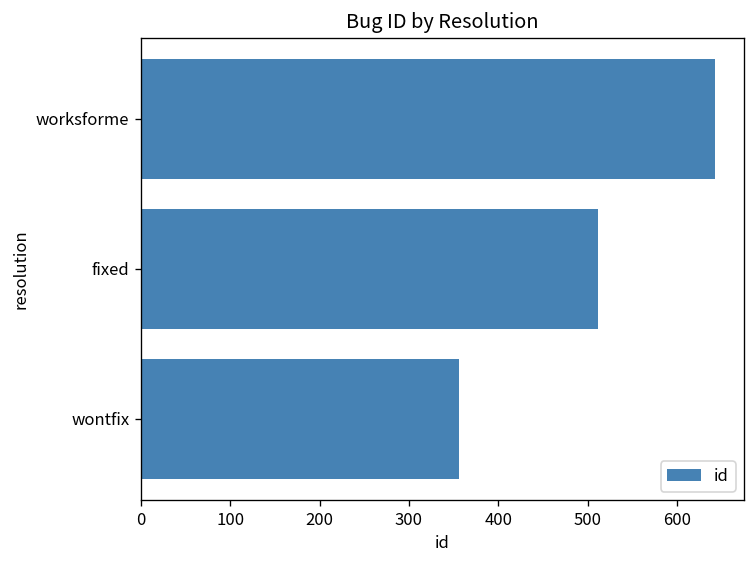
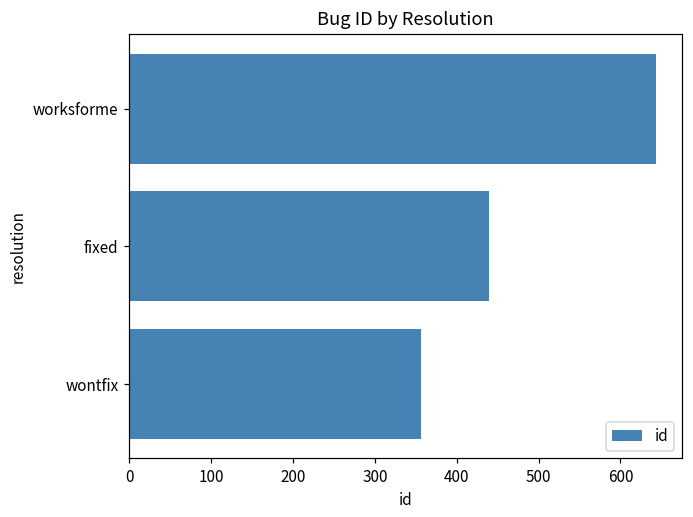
  {
    "worksforme": 640,
-   "fixed": 510,
+   "fixed": 440,
    "wontfix": 360
  }
